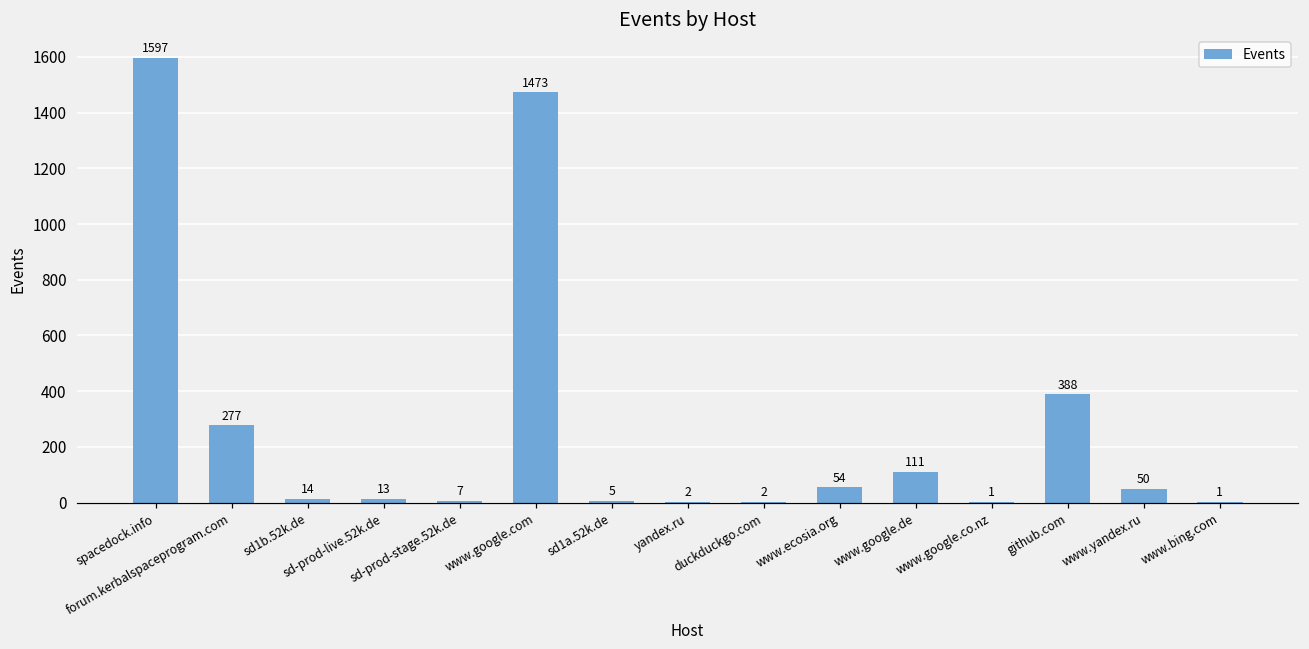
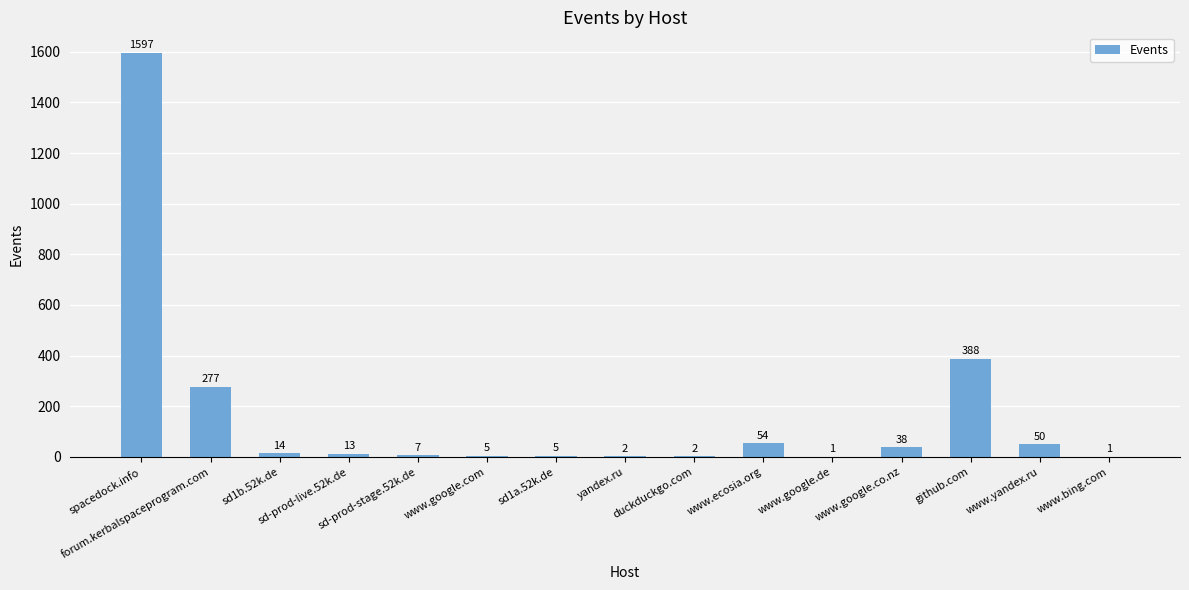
  {
    "spacedock.info": 1597,
    "forum.kerbalspaceprogram.com": 277,
    "sd1b.52k.de": 14,
    "sd-prod-live.52k.de": 13,
    "sd-prod-stage.52k.de": 7,
-   "www.google.com": 1473,
+   "www.google.com": 5,
    "sd1a.52k.de": 5,
    "yandex.ru": 2,
    "duckduckgo.com": 2,
    "www.ecosia.org": 54,
-   "www.google.de": 111,
-   "www.google.co.nz": 1,
+   "www.google.de": 1,
+   "www.google.co.nz": 38,
    "github.com": 388,
    "www.yandex.ru": 50,
    "www.bing.com": 1
  }
